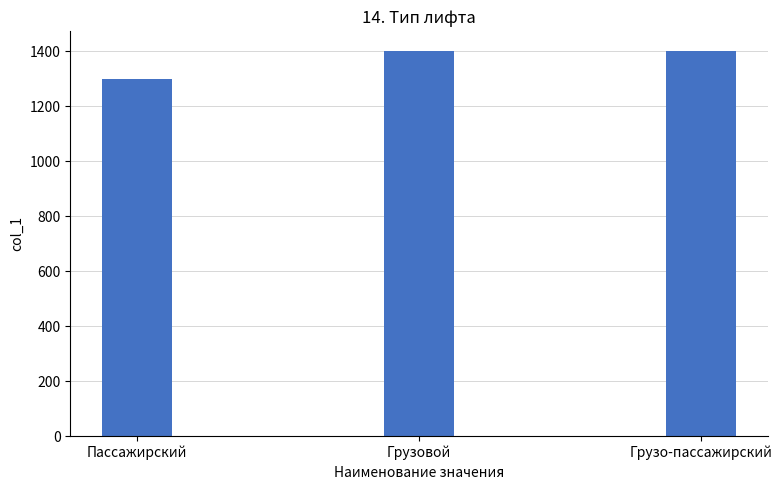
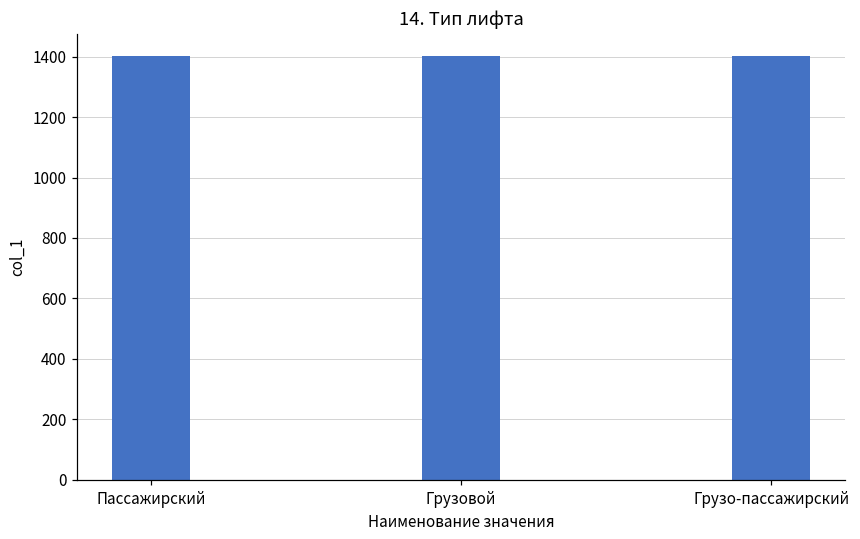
  {
-   "Пассажирский": 1300,
+   "Пассажирский": 1400,
    "Грузовой": 1400,
    "Грузо-пассажирский": 1400
  }
